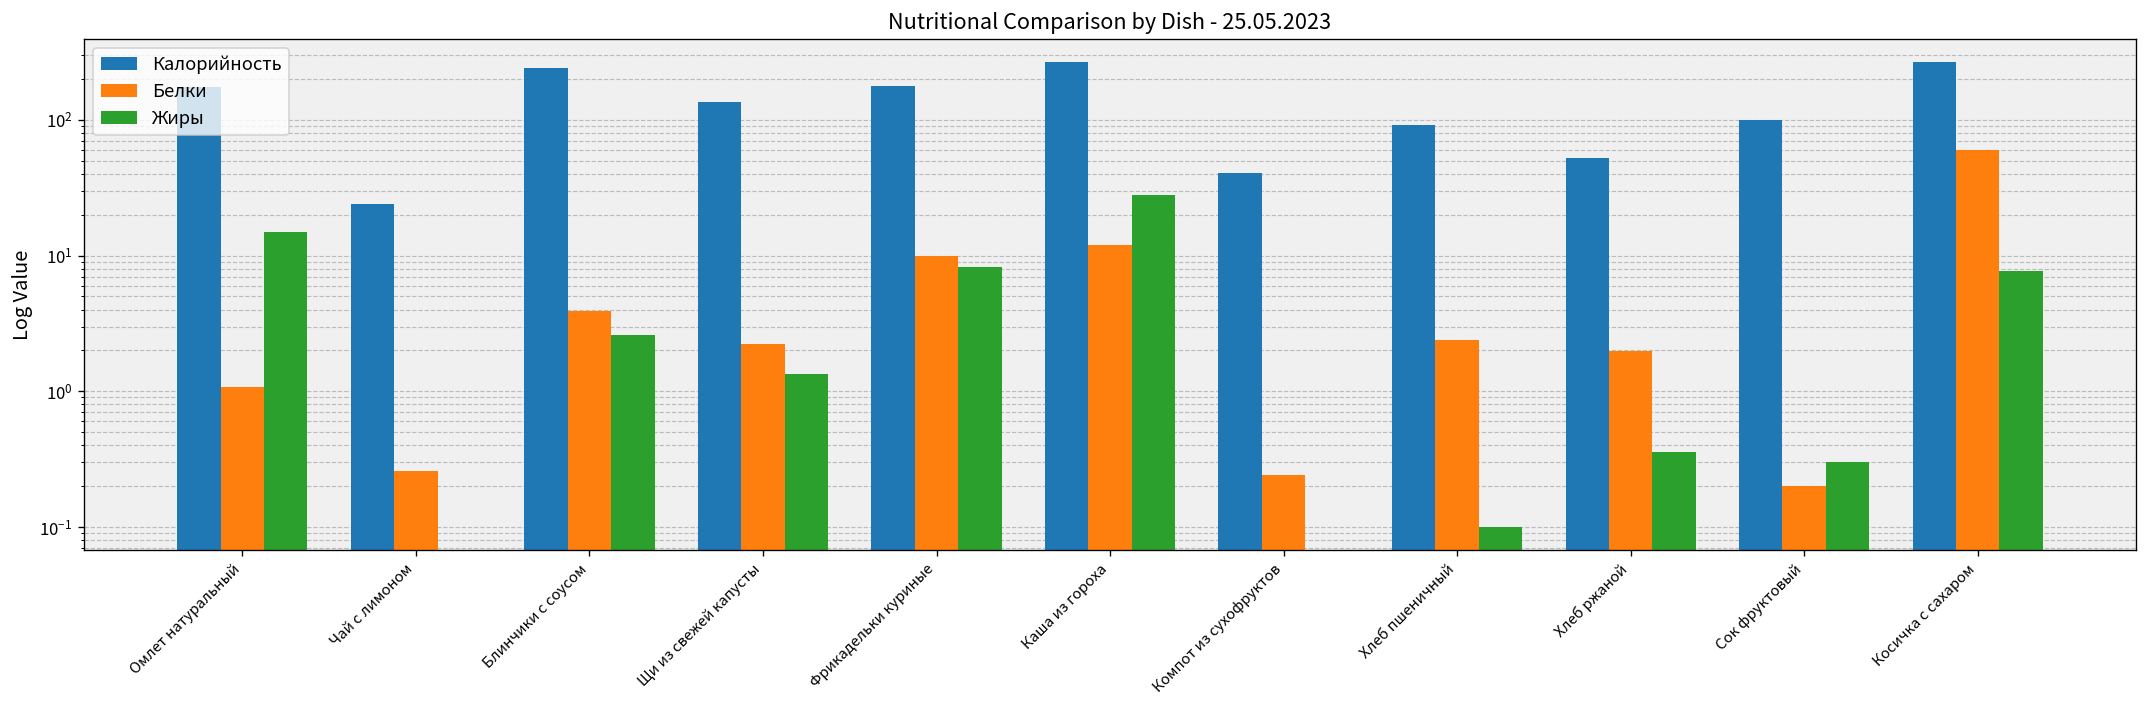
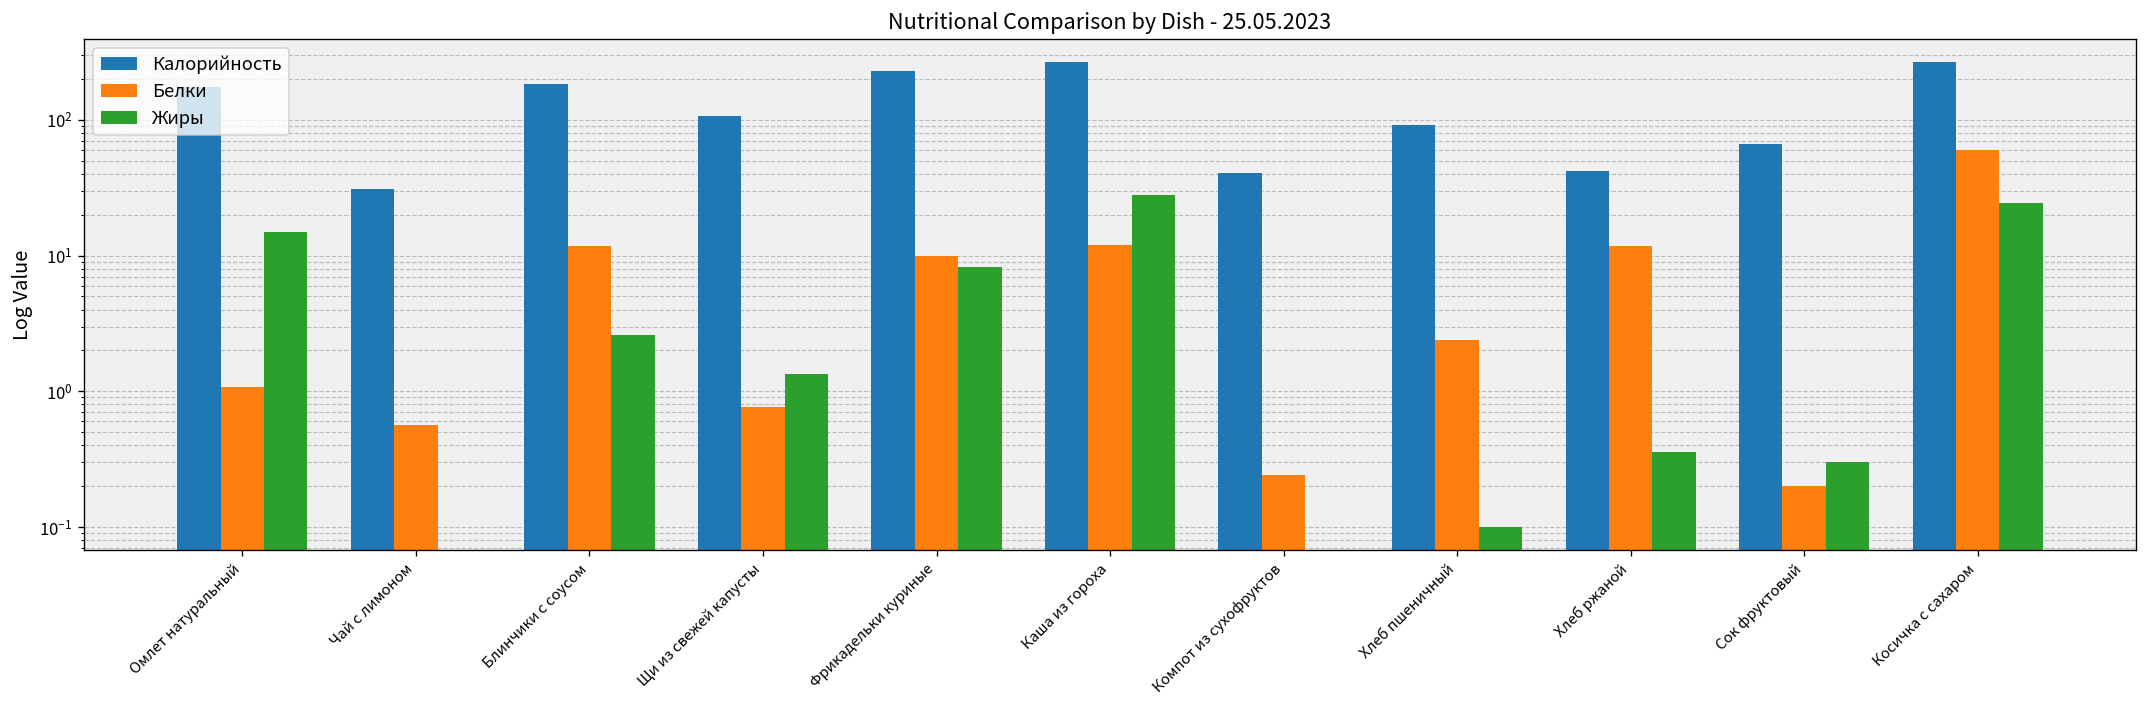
  {
    "Калорийность": {
-     "Чай с лимоном": 24,
-     "Блинчики с соусом": 240,
-     "Щи из свежей капусты": 130,
-     "Фрикадельки куриные": 180,
+     "Чай с лимоном": 31,
+     "Блинчики с соусом": 180,
+     "Щи из свежей капусты": 110,
+     "Фрикадельки куриные": 230,
      "Каша из гороха": 270,
      "Компот из сухофруктов": 40,
      "Хлеб пшеничный": 90,
-     "Хлеб ржаной": 50,
-     "Сок фруктовый": 100,
+     "Хлеб ржаной": 42,
+     "Сок фруктовый": 70,
      "Косичка с сахаром": 270
    },
    "Белки": {
      "Омлет натуральный": 1.1,
-     "Чай с лимоном": 0.26,
-     "Блинчики с соусом": 3.9,
-     "Щи из свежей капусты": 2.2,
+     "Чай с лимоном": 0.6,
+     "Блинчики с соусом": 12,
+     "Щи из свежей капусты": 0.8,
      "Фрикадельки куриные": 10,
      "Каша из гороха": 12,
      "Компот из сухофруктов": 0.24,
      "Хлеб пшеничный": 2.4,
-     "Хлеб ржаной": 2.0,
+     "Хлеб ржаной": 12,
      "Сок фруктовый": 0.20,
      "Косичка с сахаром": 60
    },
    "Жиры": {
      "Омлет натуральный": 15,
      "Блинчики с соусом": 2.6,
      "Щи из свежей капусты": 1.3,
      "Фрикадельки куриные": 8,
      "Каша из гороха": 28,
      "Хлеб пшеничный": 0.10,
      "Хлеб ржаной": 0.36,
      "Сок фруктовый": 0.30,
-     "Косичка с сахаром": 8
+     "Косичка с сахаром": 24
    }
  }
